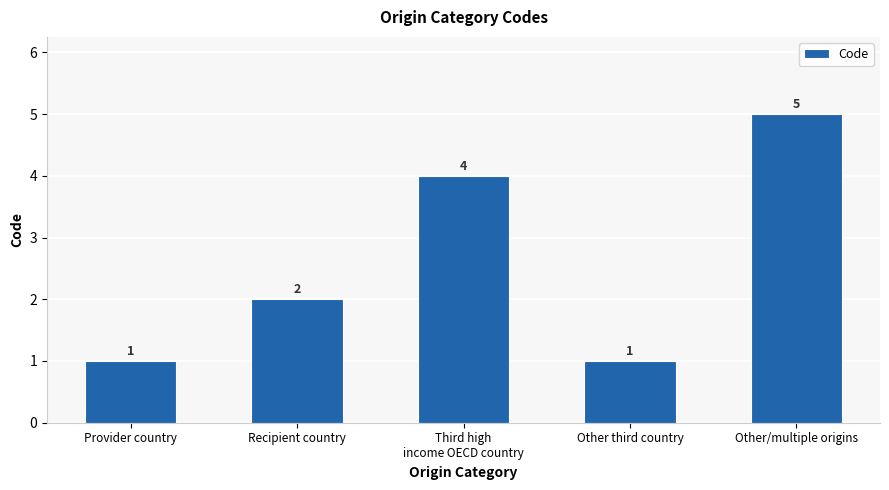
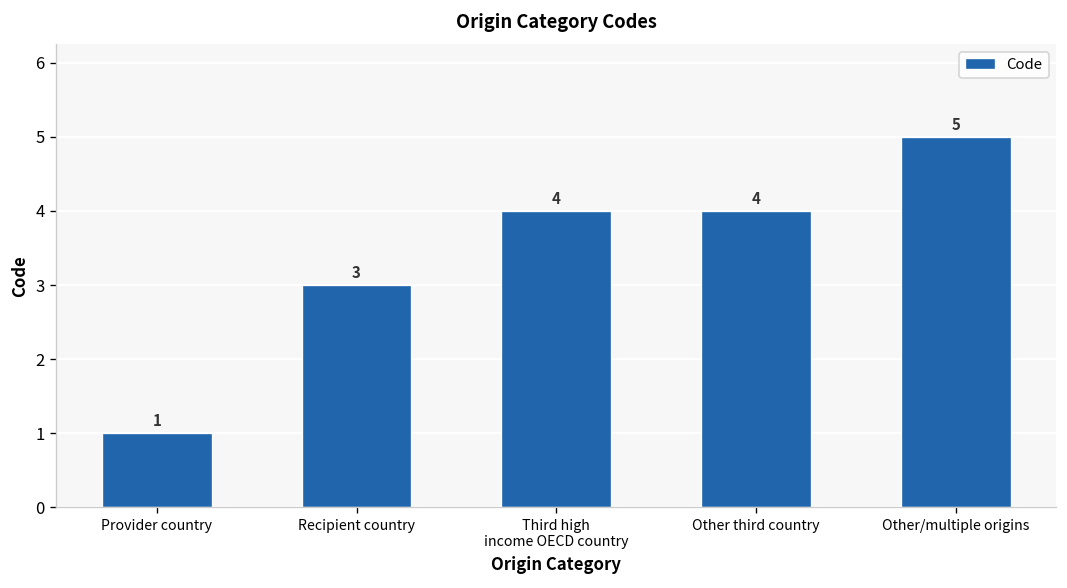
  {
    "Provider country": 1,
-   "Recipient country": 2,
+   "Recipient country": 3,
    "Third high income OECD country": 4,
-   "Other third country": 1,
+   "Other third country": 4,
    "Other/multiple origins": 5
  }
